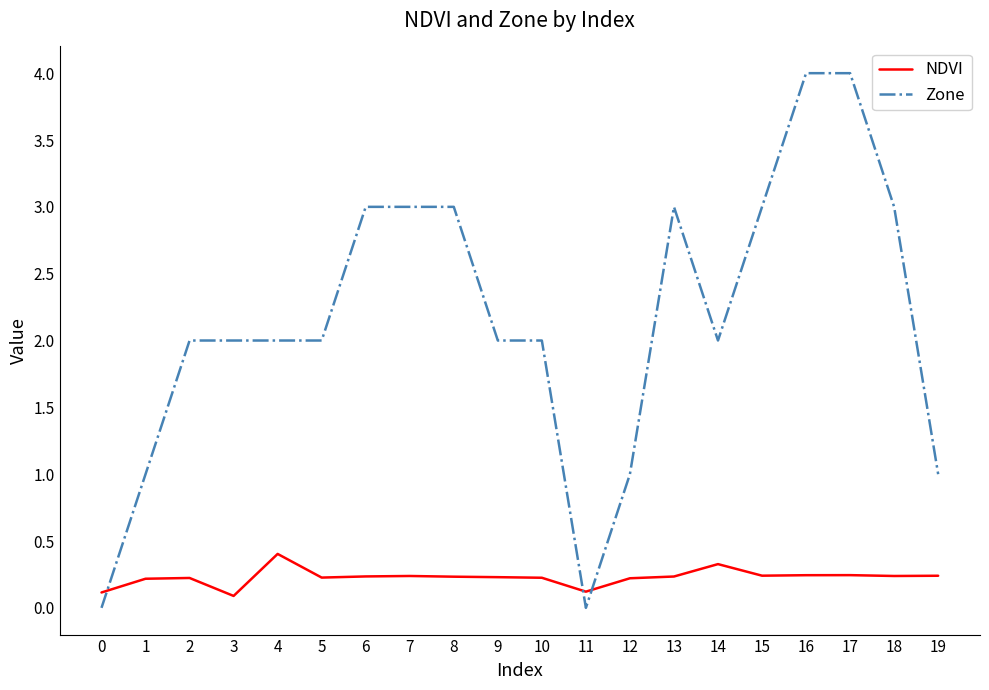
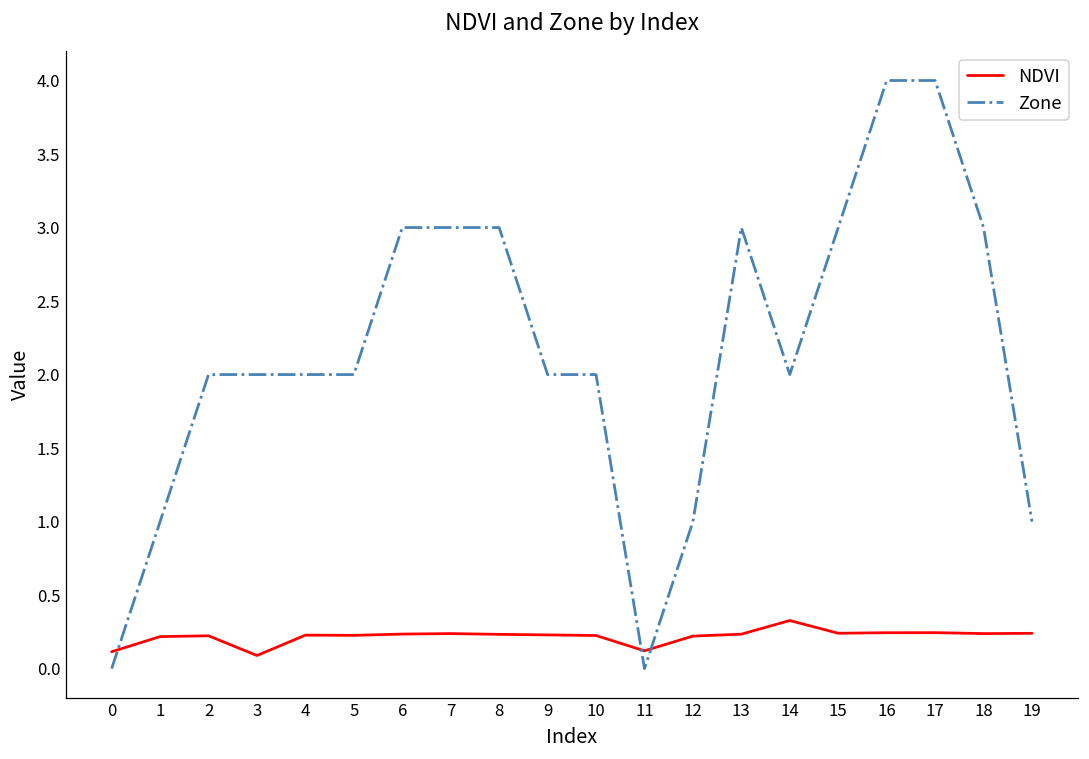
  {
    "NDVI": {
      "0": 0.12,
      "1": 0.22,
      "2": 0.22,
      "3": 0.09,
-     "4": 0.40,
+     "4": 0.23,
      "5": 0.23,
      "6": 0.24,
      "7": 0.24,
      "8": 0.23,
      "9": 0.23,
      "10": 0.23,
      "11": 0.12,
      "12": 0.22,
      "13": 0.23,
      "14": 0.33,
      "15": 0.24,
      "16": 0.24,
      "17": 0.24,
      "18": 0.24,
      "19": 0.24
    },
    "Zone": {
      "0": 0.00,
      "1": 1.00,
      "2": 2.00,
      "3": 2.00,
      "4": 2.00,
      "5": 2.00,
      "6": 3.00,
      "7": 3.00,
      "8": 3.00,
      "9": 2.00,
      "10": 2.00,
      "11": 0.00,
      "12": 1.00,
      "13": 3.00,
      "14": 2.00,
      "15": 3.00,
      "16": 4.00,
      "17": 4.00,
      "18": 3.00,
      "19": 1.00
    }
  }
